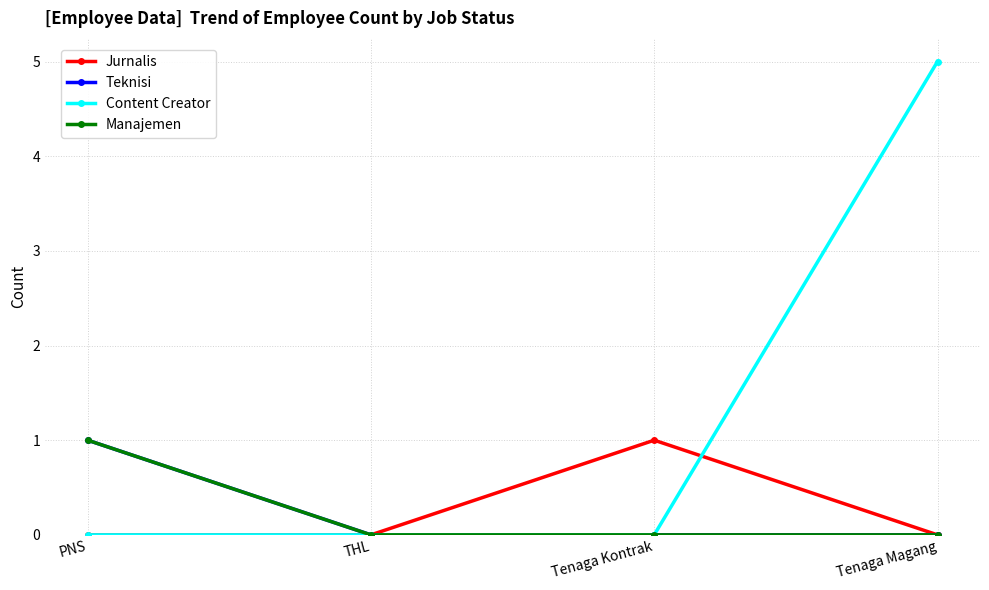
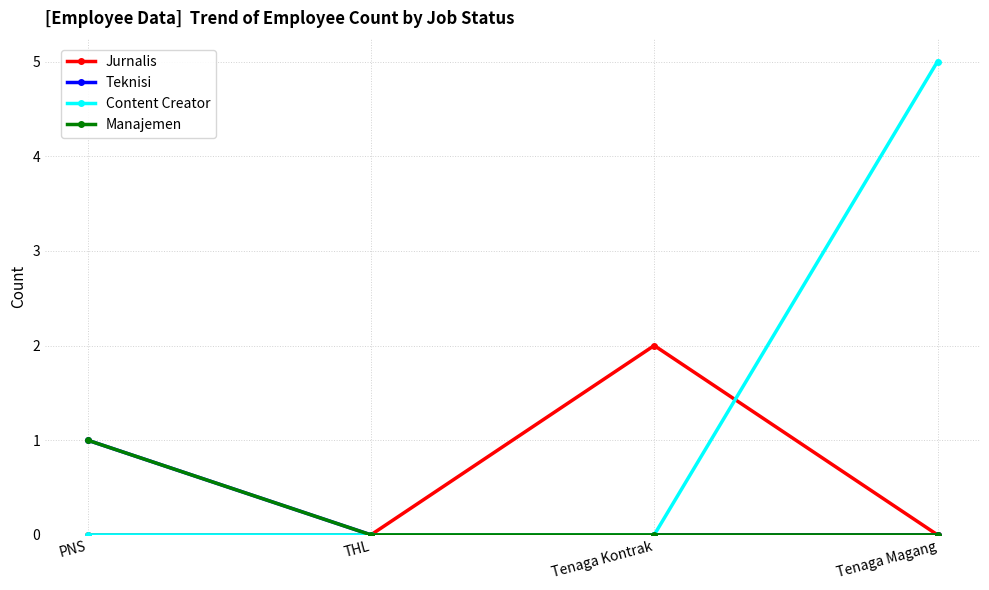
  {
    "Jurnalis": {
-     "Tenaga Kontrak": 1
+     "Tenaga Kontrak": 2
    },
    "Manajemen": {
      "PNS": 1
    },
    "Content Creator": {
      "Tenaga Magang": 5
    }
  }
